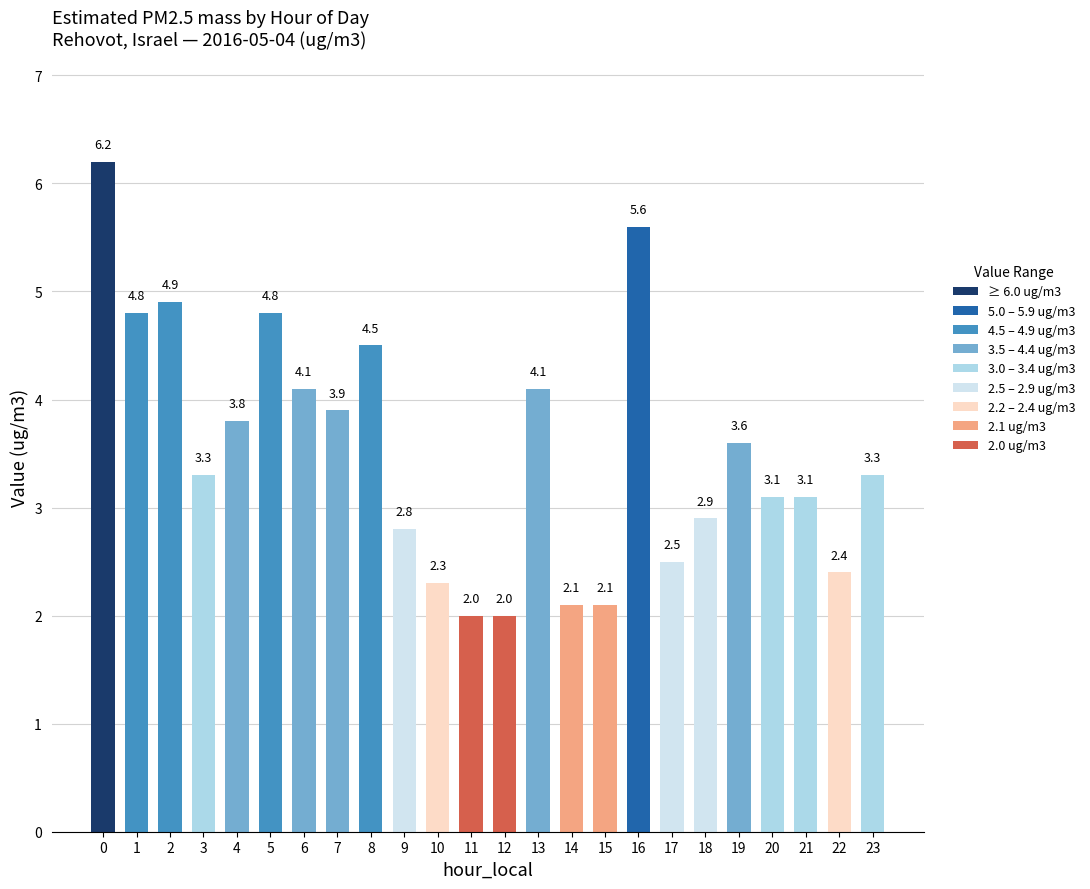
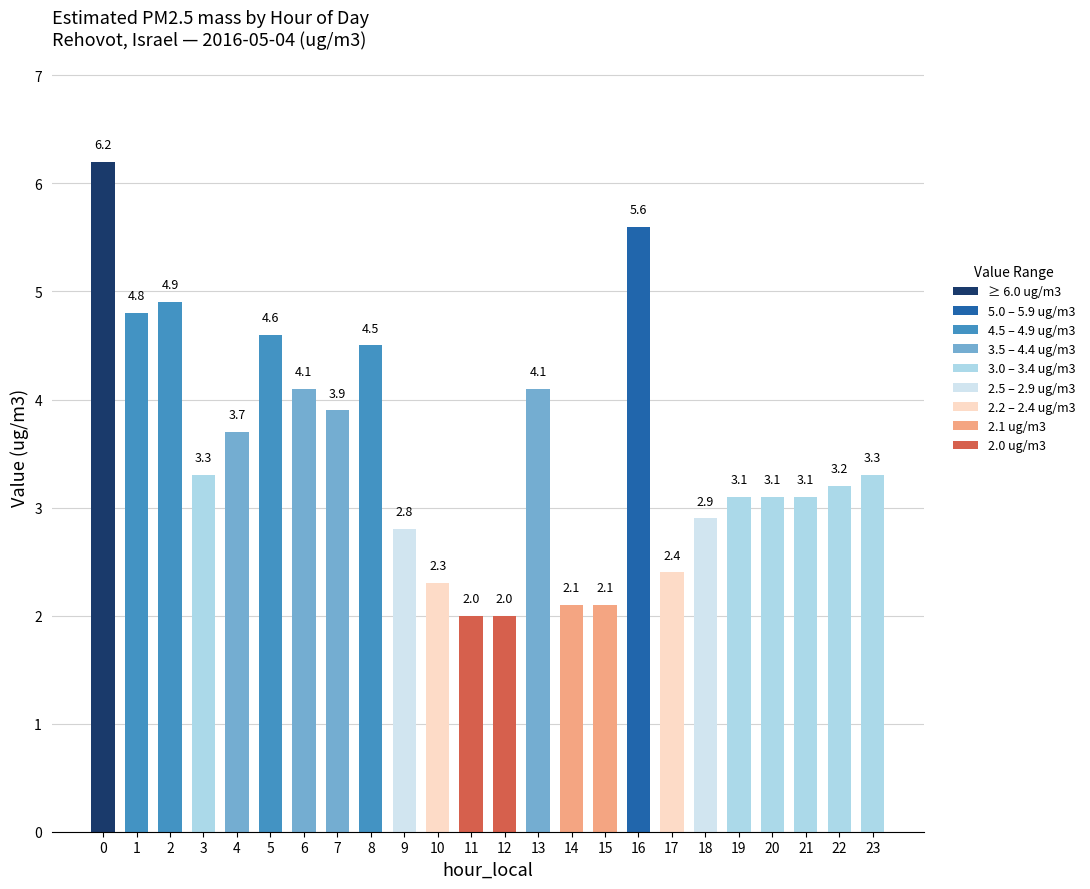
  {
    "0": 6.2,
    "1": 4.8,
    "2": 4.9,
    "3": 3.3,
-   "4": 3.8,
-   "5": 4.8,
+   "4": 3.7,
+   "5": 4.6,
    "6": 4.1,
    "7": 3.9,
    "8": 4.5,
    "9": 2.8,
    "10": 2.3,
    "11": 2.0,
    "12": 2.0,
    "13": 4.1,
    "14": 2.1,
    "15": 2.1,
    "16": 5.6,
-   "17": 2.5,
+   "17": 2.4,
    "18": 2.9,
-   "19": 3.6,
+   "19": 3.1,
    "20": 3.1,
    "21": 3.1,
-   "22": 2.4,
+   "22": 3.2,
    "23": 3.3
  }
